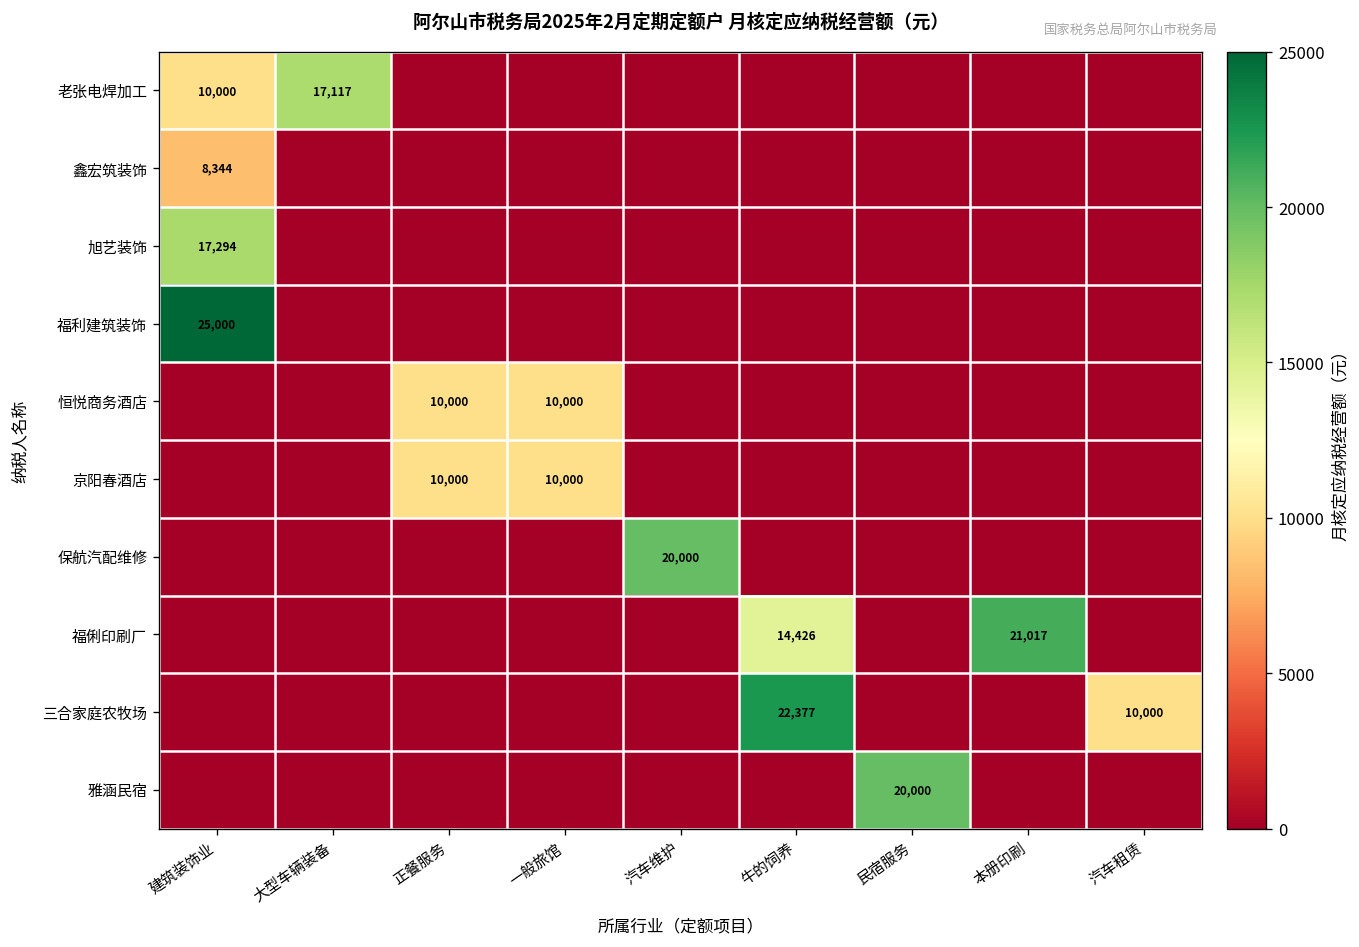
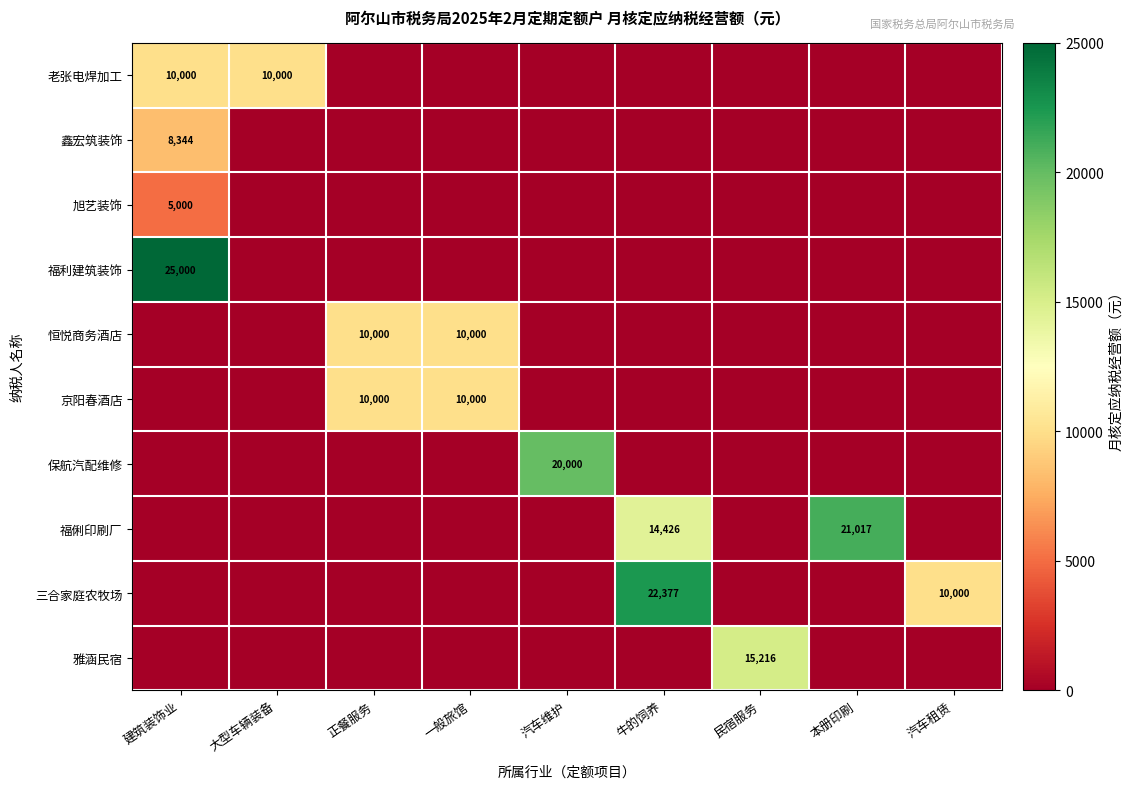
  {
    "老张电焊加工": {
      "建筑装饰业": "10,000",
-     "大型车辆装备": "17,117"
+     "大型车辆装备": "10,000"
    },
    "鑫宏筑装饰": {
      "建筑装饰业": "8,344"
    },
    "旭艺装饰": {
-     "建筑装饰业": "17,294"
+     "建筑装饰业": "5,000"
    },
    "福利建筑装饰": {
      "建筑装饰业": "25,000"
    },
    "恒悦商务酒店": {
      "正餐服务": "10,000",
      "一般旅馆": "10,000"
    },
    "京阳春酒店": {
      "正餐服务": "10,000",
      "一般旅馆": "10,000"
    },
    "保航汽配维修": {
      "汽车维护": "20,000"
    },
    "福俐印刷厂": {
      "牛的饲养": "14,426",
      "本册印刷": "21,017"
    },
    "三合家庭农牧场": {
      "牛的饲养": "22,377",
      "汽车租赁": "10,000"
    },
    "雅涵民宿": {
-     "民宿服务": "20,000"
+     "民宿服务": "15,216"
    }
  }
